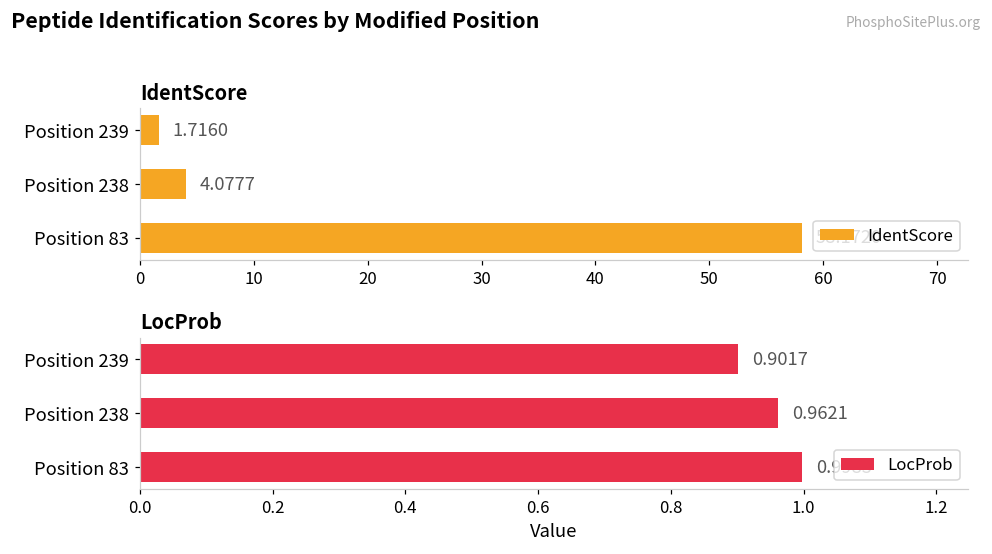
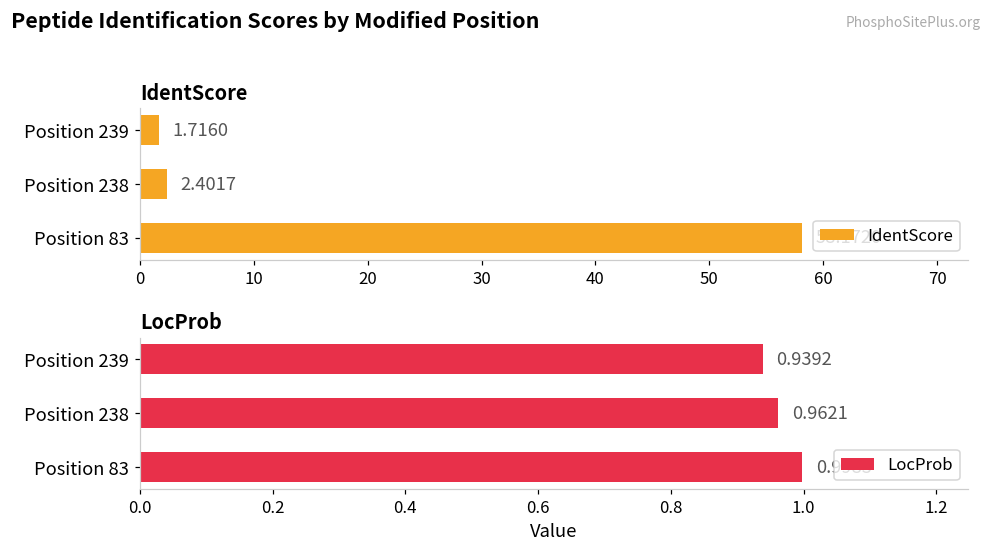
  {
    "IdentScore": {
      "Position 239": 1.7160,
-     "Position 238": 4.0777
+     "Position 238": 2.4017
    },
    "LocProb": {
-     "Position 239": 0.9017,
+     "Position 239": 0.9392,
      "Position 238": 0.9621
    }
  }
